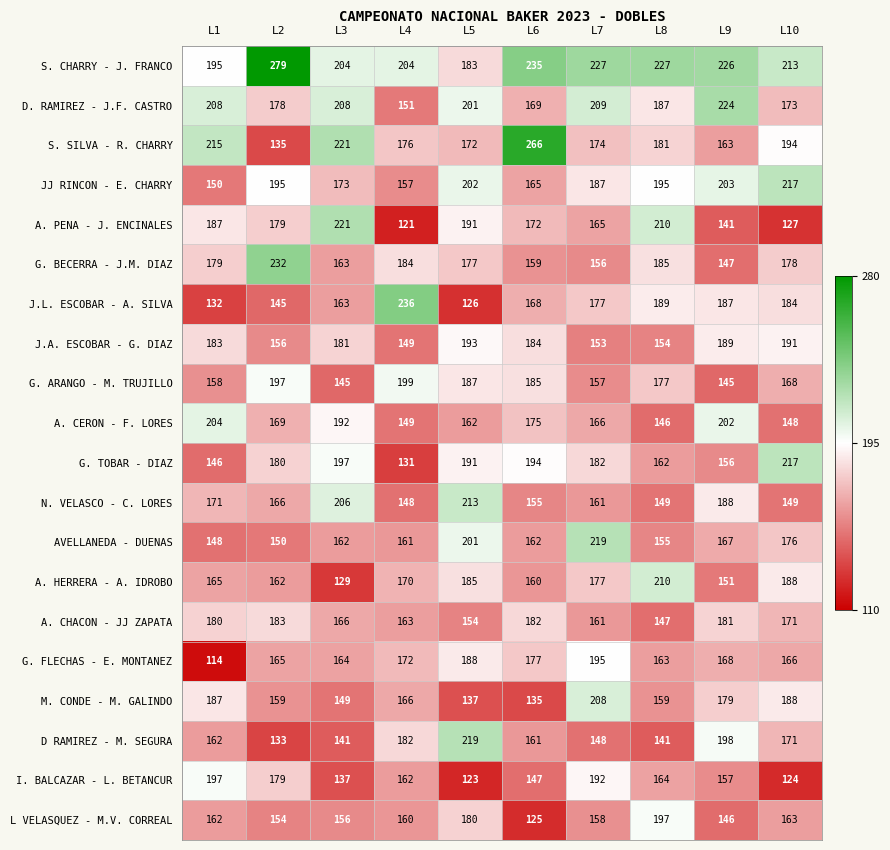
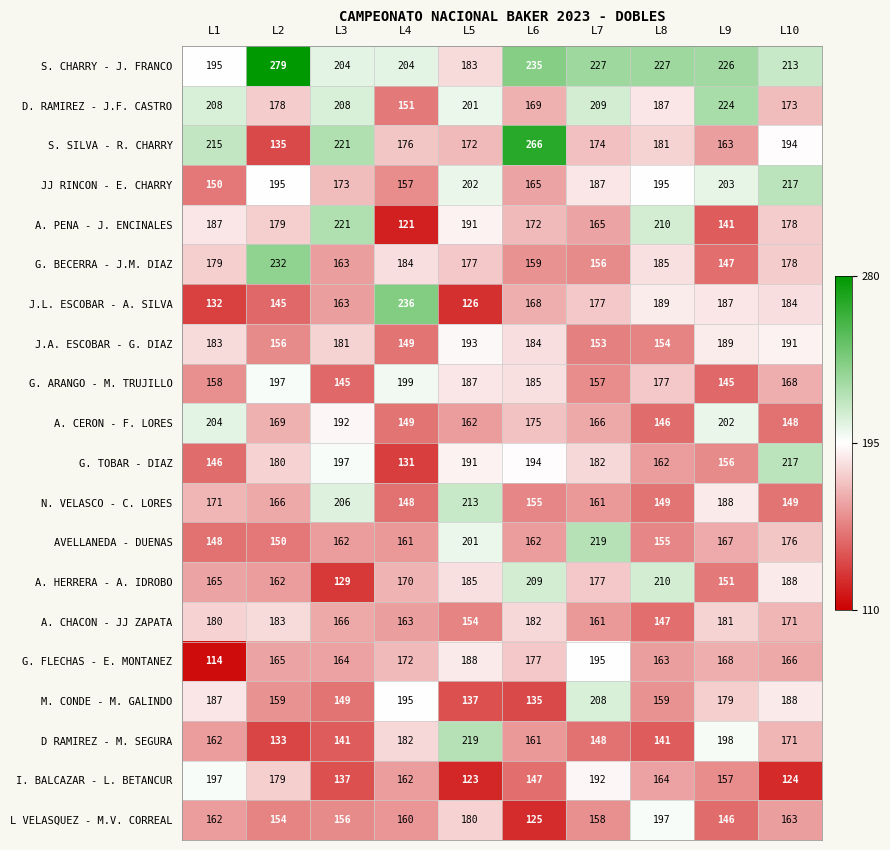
  {
    "S. CHARRY - J. FRANCO": {
      "L1": 195,
      "L2": 279,
      "L3": 204,
      "L4": 204,
      "L5": 183,
      "L6": 235,
      "L7": 227,
      "L8": 227,
      "L9": 226,
      "L10": 213
    },
    "D. RAMIREZ - J.F. CASTRO": {
      "L1": 208,
      "L2": 178,
      "L3": 208,
      "L4": 151,
      "L5": 201,
      "L6": 169,
      "L7": 209,
      "L8": 187,
      "L9": 224,
      "L10": 173
    },
    "S. SILVA - R. CHARRY": {
      "L1": 215,
      "L2": 135,
      "L3": 221,
      "L4": 176,
      "L5": 172,
      "L6": 266,
      "L7": 174,
      "L8": 181,
      "L9": 163,
      "L10": 194
    },
    "JJ RINCON - E. CHARRY": {
      "L1": 150,
      "L2": 195,
      "L3": 173,
      "L4": 157,
      "L5": 202,
      "L6": 165,
      "L7": 187,
      "L8": 195,
      "L9": 203,
      "L10": 217
    },
    "A. PENA - J. ENCINALES": {
      "L1": 187,
      "L2": 179,
      "L3": 221,
      "L4": 121,
      "L5": 191,
      "L6": 172,
      "L7": 165,
      "L8": 210,
      "L9": 141,
-     "L10": 127
+     "L10": 178
    },
    "G. BECERRA - J.M. DIAZ": {
      "L1": 179,
      "L2": 232,
      "L3": 163,
      "L4": 184,
      "L5": 177,
      "L6": 159,
      "L7": 156,
      "L8": 185,
      "L9": 147,
      "L10": 178
    },
    "J.L. ESCOBAR - A. SILVA": {
      "L1": 132,
      "L2": 145,
      "L3": 163,
      "L4": 236,
      "L5": 126,
      "L6": 168,
      "L7": 177,
      "L8": 189,
      "L9": 187,
      "L10": 184
    },
    "J.A. ESCOBAR - G. DIAZ": {
      "L1": 183,
      "L2": 156,
      "L3": 181,
      "L4": 149,
      "L5": 193,
      "L6": 184,
      "L7": 153,
      "L8": 154,
      "L9": 189,
      "L10": 191
    },
    "G. ARANGO - M. TRUJILLO": {
      "L1": 158,
      "L2": 197,
      "L3": 145,
      "L4": 199,
      "L5": 187,
      "L6": 185,
      "L7": 157,
      "L8": 177,
      "L9": 145,
      "L10": 168
    },
    "A. CERON - F. LORES": {
      "L1": 204,
      "L2": 169,
      "L3": 192,
      "L4": 149,
      "L5": 162,
      "L6": 175,
      "L7": 166,
      "L8": 146,
      "L9": 202,
      "L10": 148
    },
    "G. TOBAR - DIAZ": {
      "L1": 146,
      "L2": 180,
      "L3": 197,
      "L4": 131,
      "L5": 191,
      "L6": 194,
      "L7": 182,
      "L8": 162,
      "L9": 156,
      "L10": 217
    },
    "N. VELASCO - C. LORES": {
      "L1": 171,
      "L2": 166,
      "L3": 206,
      "L4": 148,
      "L5": 213,
      "L6": 155,
      "L7": 161,
      "L8": 149,
      "L9": 188,
      "L10": 149
    },
    "AVELLANEDA - DUENAS": {
      "L1": 148,
      "L2": 150,
      "L3": 162,
      "L4": 161,
      "L5": 201,
      "L6": 162,
      "L7": 219,
      "L8": 155,
      "L9": 167,
      "L10": 176
    },
    "A. HERRERA - A. IDROBO": {
      "L1": 165,
      "L2": 162,
      "L3": 129,
      "L4": 170,
      "L5": 185,
-     "L6": 160,
+     "L6": 209,
      "L7": 177,
      "L8": 210,
      "L9": 151,
      "L10": 188
    },
    "A. CHACON - JJ ZAPATA": {
      "L1": 180,
      "L2": 183,
      "L3": 166,
      "L4": 163,
      "L5": 154,
      "L6": 182,
      "L7": 161,
      "L8": 147,
      "L9": 181,
      "L10": 171
    },
    "G. FLECHAS - E. MONTANEZ": {
      "L1": 114,
      "L2": 165,
      "L3": 164,
      "L4": 172,
      "L5": 188,
      "L6": 177,
      "L7": 195,
      "L8": 163,
      "L9": 168,
      "L10": 166
    },
    "M. CONDE - M. GALINDO": {
      "L1": 187,
      "L2": 159,
      "L3": 149,
-     "L4": 166,
+     "L4": 195,
      "L5": 137,
      "L6": 135,
      "L7": 208,
      "L8": 159,
      "L9": 179,
      "L10": 188
    },
    "D RAMIREZ - M. SEGURA": {
      "L1": 162,
      "L2": 133,
      "L3": 141,
      "L4": 182,
      "L5": 219,
      "L6": 161,
      "L7": 148,
      "L8": 141,
      "L9": 198,
      "L10": 171
    },
    "I. BALCAZAR - L. BETANCUR": {
      "L1": 197,
      "L2": 179,
      "L3": 137,
      "L4": 162,
      "L5": 123,
      "L6": 147,
      "L7": 192,
      "L8": 164,
      "L9": 157,
      "L10": 124
    },
    "L VELASQUEZ - M.V. CORREAL": {
      "L1": 162,
      "L2": 154,
      "L3": 156,
      "L4": 160,
      "L5": 180,
      "L6": 125,
      "L7": 158,
      "L8": 197,
      "L9": 146,
      "L10": 163
    }
  }
